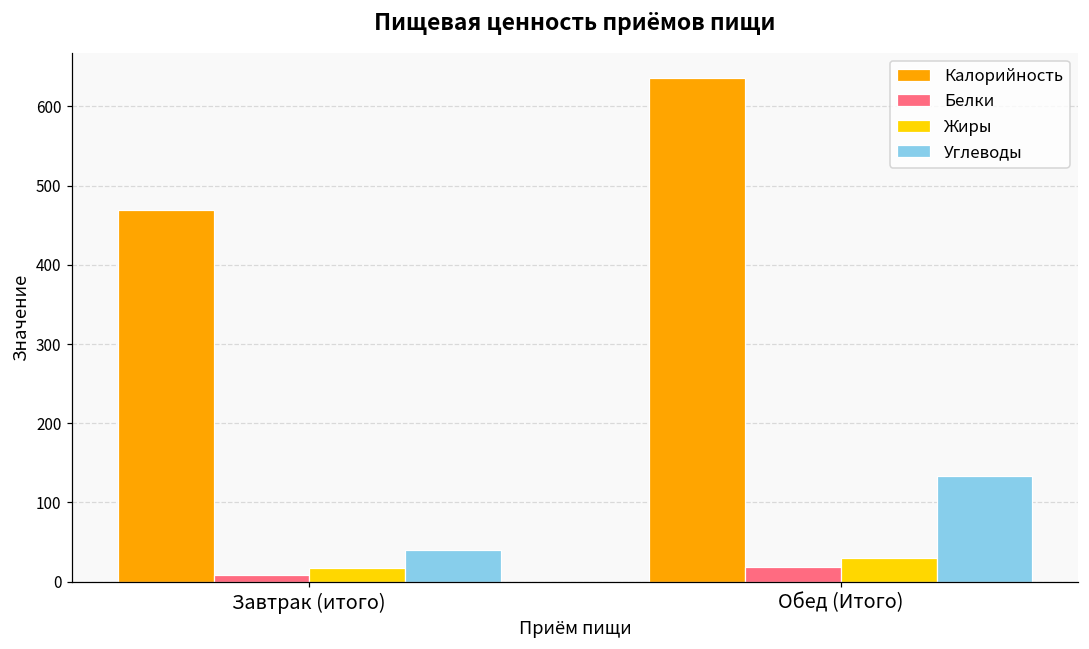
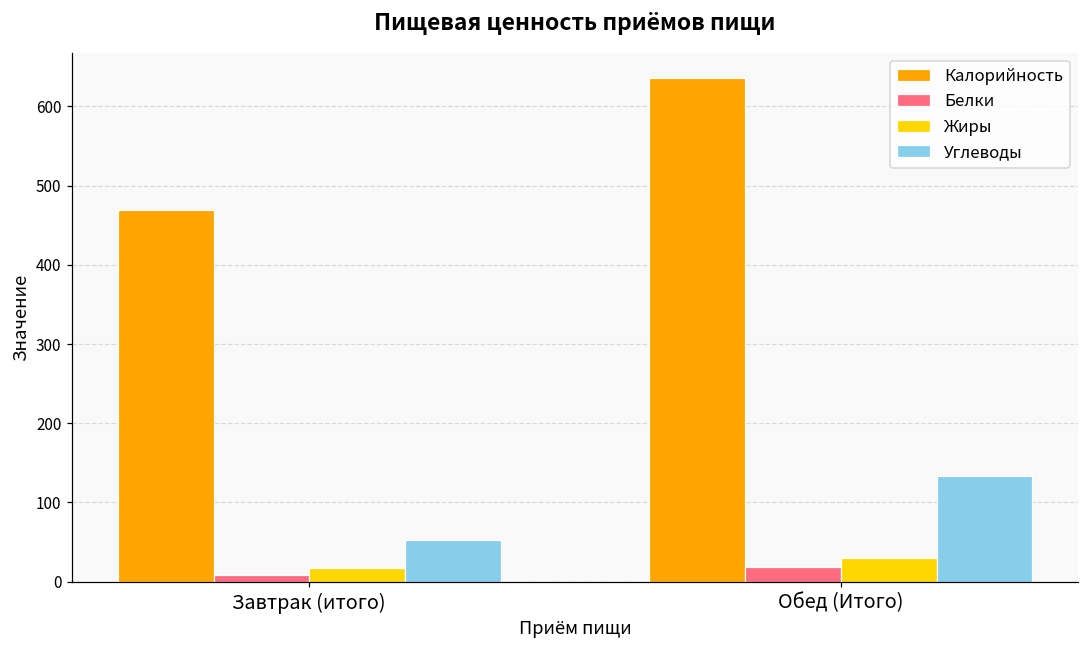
  {
    "Белки": {
      "Завтрак (итого)": 10,
      "Обед (Итого)": 20
    },
    "Углеводы": {
-     "Завтрак (итого)": 40,
+     "Завтрак (итого)": 50,
      "Обед (Итого)": 130
    }
  }
